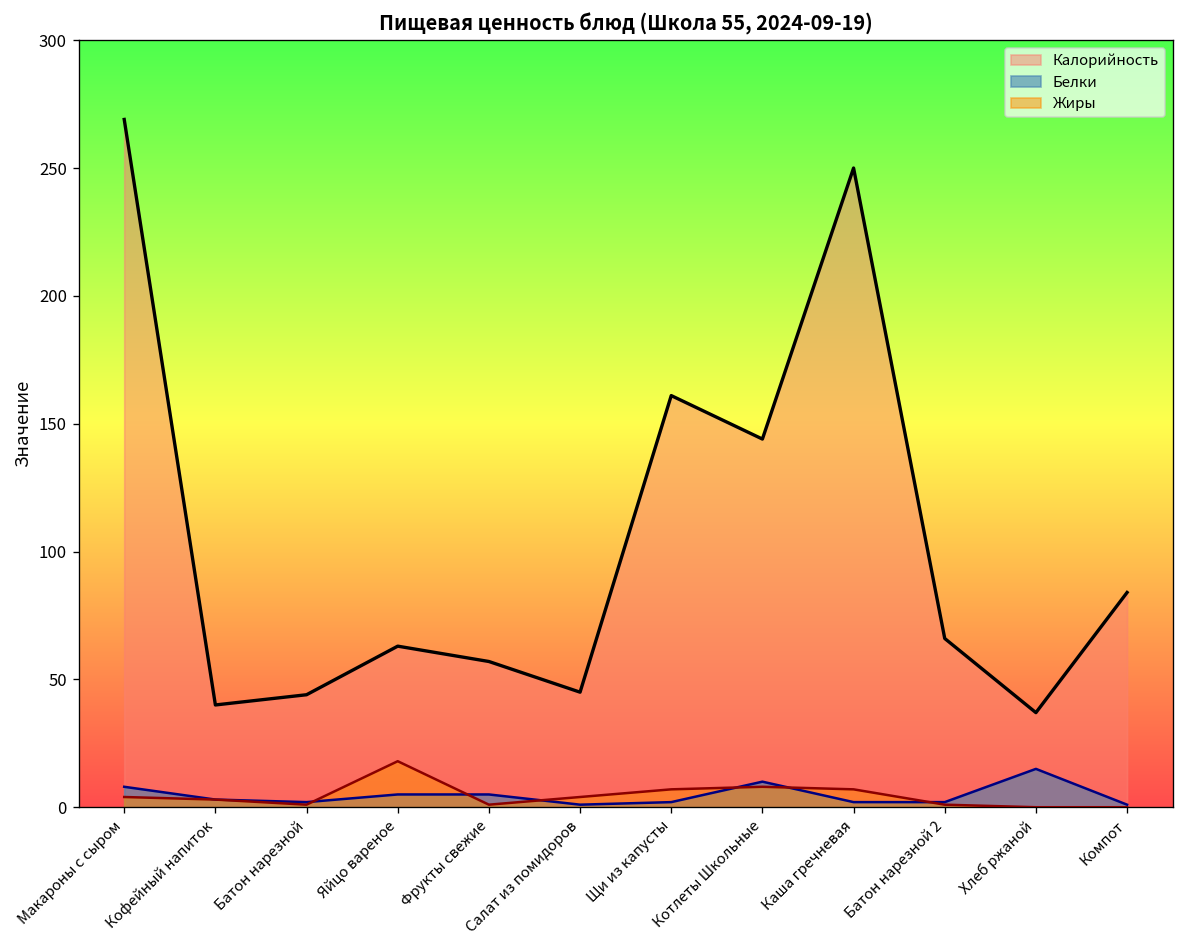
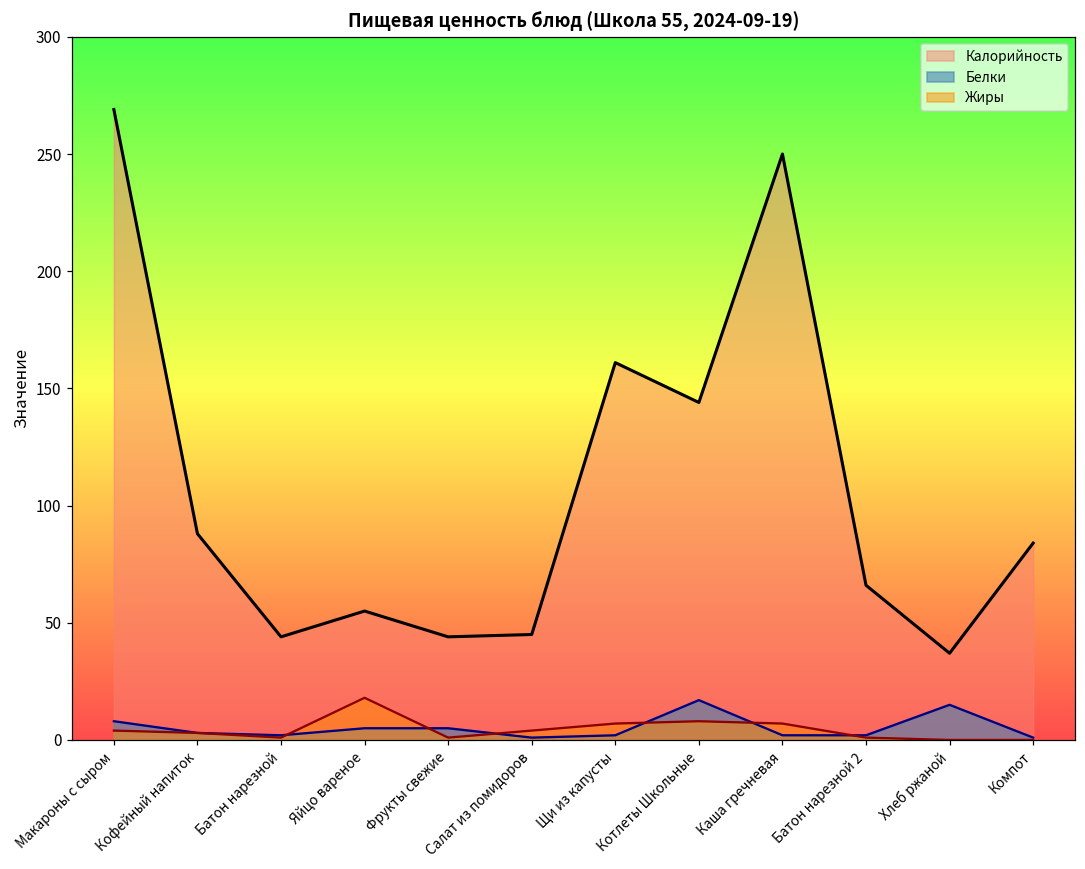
  {
    "Калорийность": {
      "Макароны с сыром": 269,
-     "Кофейный напиток": 40,
+     "Кофейный напиток": 88,
      "Батон нарезной": 44,
-     "Яйцо вареное": 63,
-     "Фрукты свежие": 57,
+     "Яйцо вареное": 55,
+     "Фрукты свежие": 44,
      "Салат из помидоров": 45,
      "Щи из капусты": 161,
      "Котлеты Школьные": 144,
      "Каша гречневая": 250,
      "Батон нарезной 2": 66,
      "Хлеб ржаной": 37,
      "Компот": 84
    },
    "Белки": {
      "Макароны с сыром": 8,
      "Яйцо вареное": 5,
      "Фрукты свежие": 5,
      "Салат из помидоров": 1,
      "Щи из капусты": 2,
-     "Котлеты Школьные": 10,
+     "Котлеты Школьные": 17,
      "Каша гречневая": 2,
      "Хлеб ржаной": 15
    },
    "Жиры": {
      "Макароны с сыром": 4,
      "Яйцо вареное": 18,
      "Фрукты свежие": 1,
      "Салат из помидоров": 4,
      "Щи из капусты": 7,
      "Котлеты Школьные": 8,
      "Каша гречневая": 7,
      "Хлеб ржаной": 0
    }
  }
